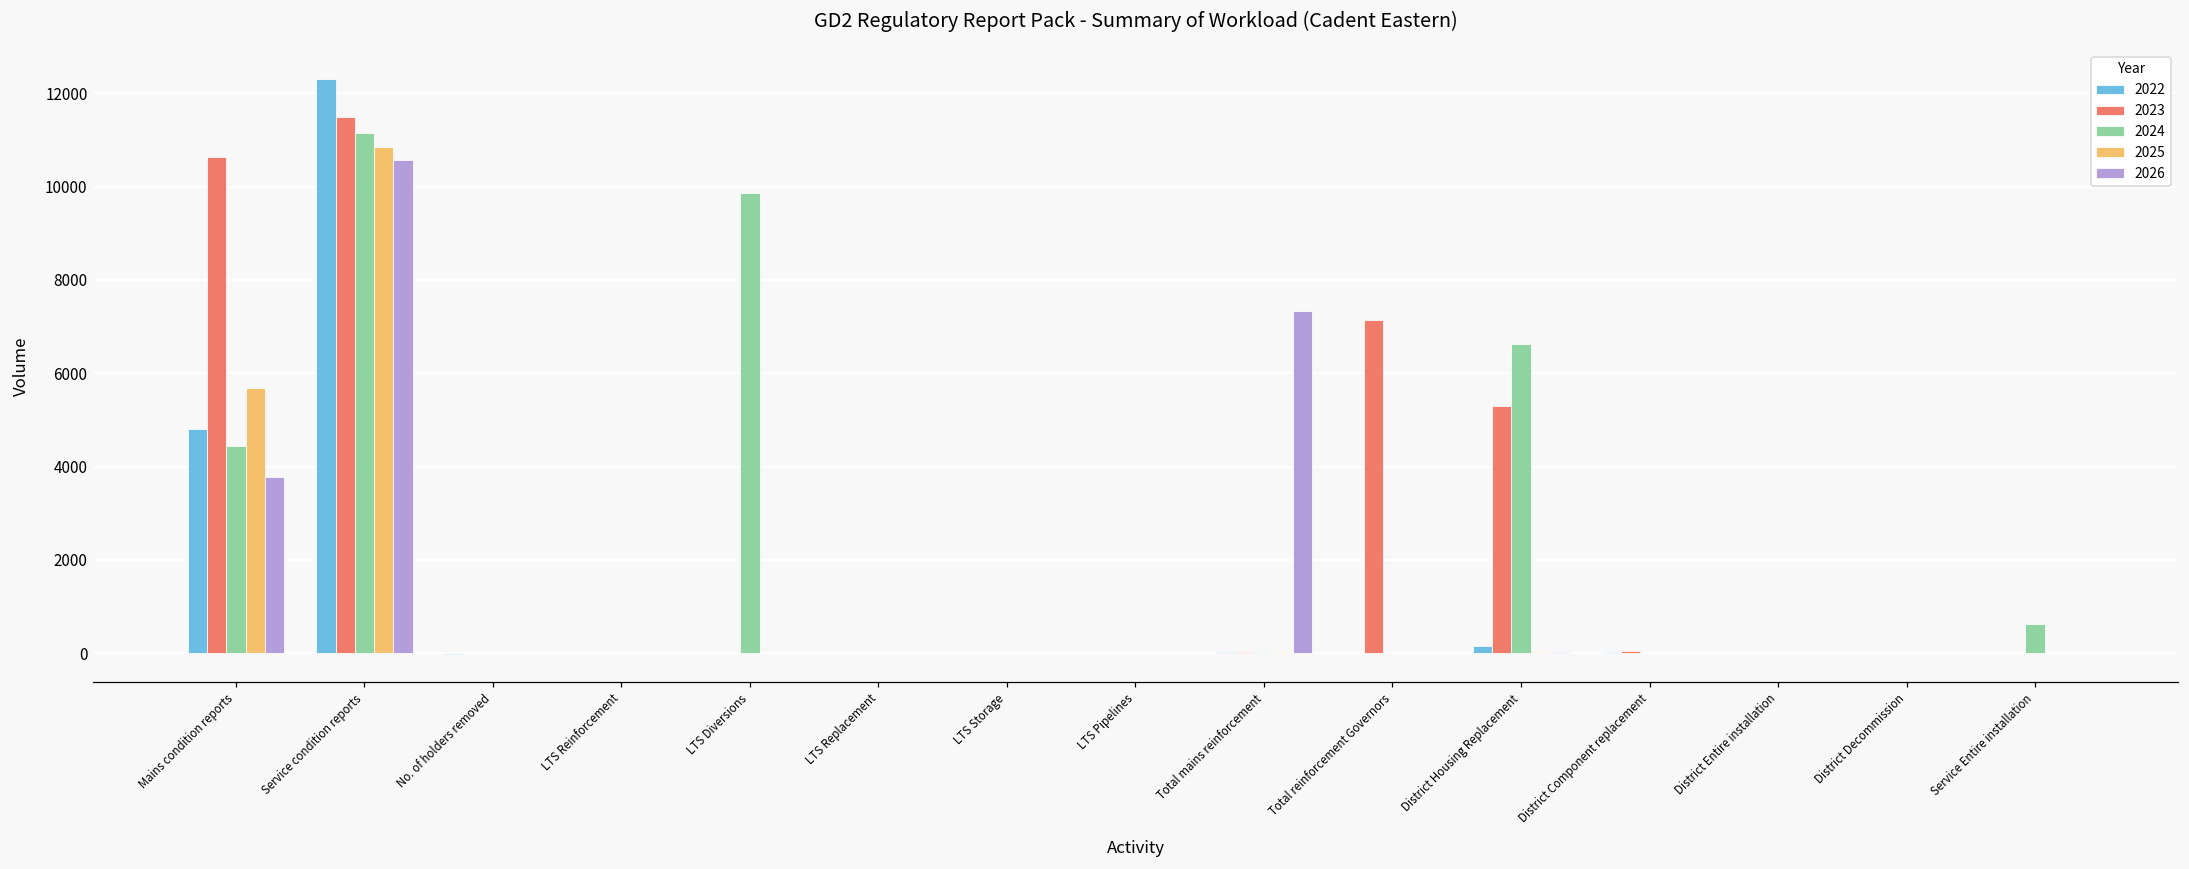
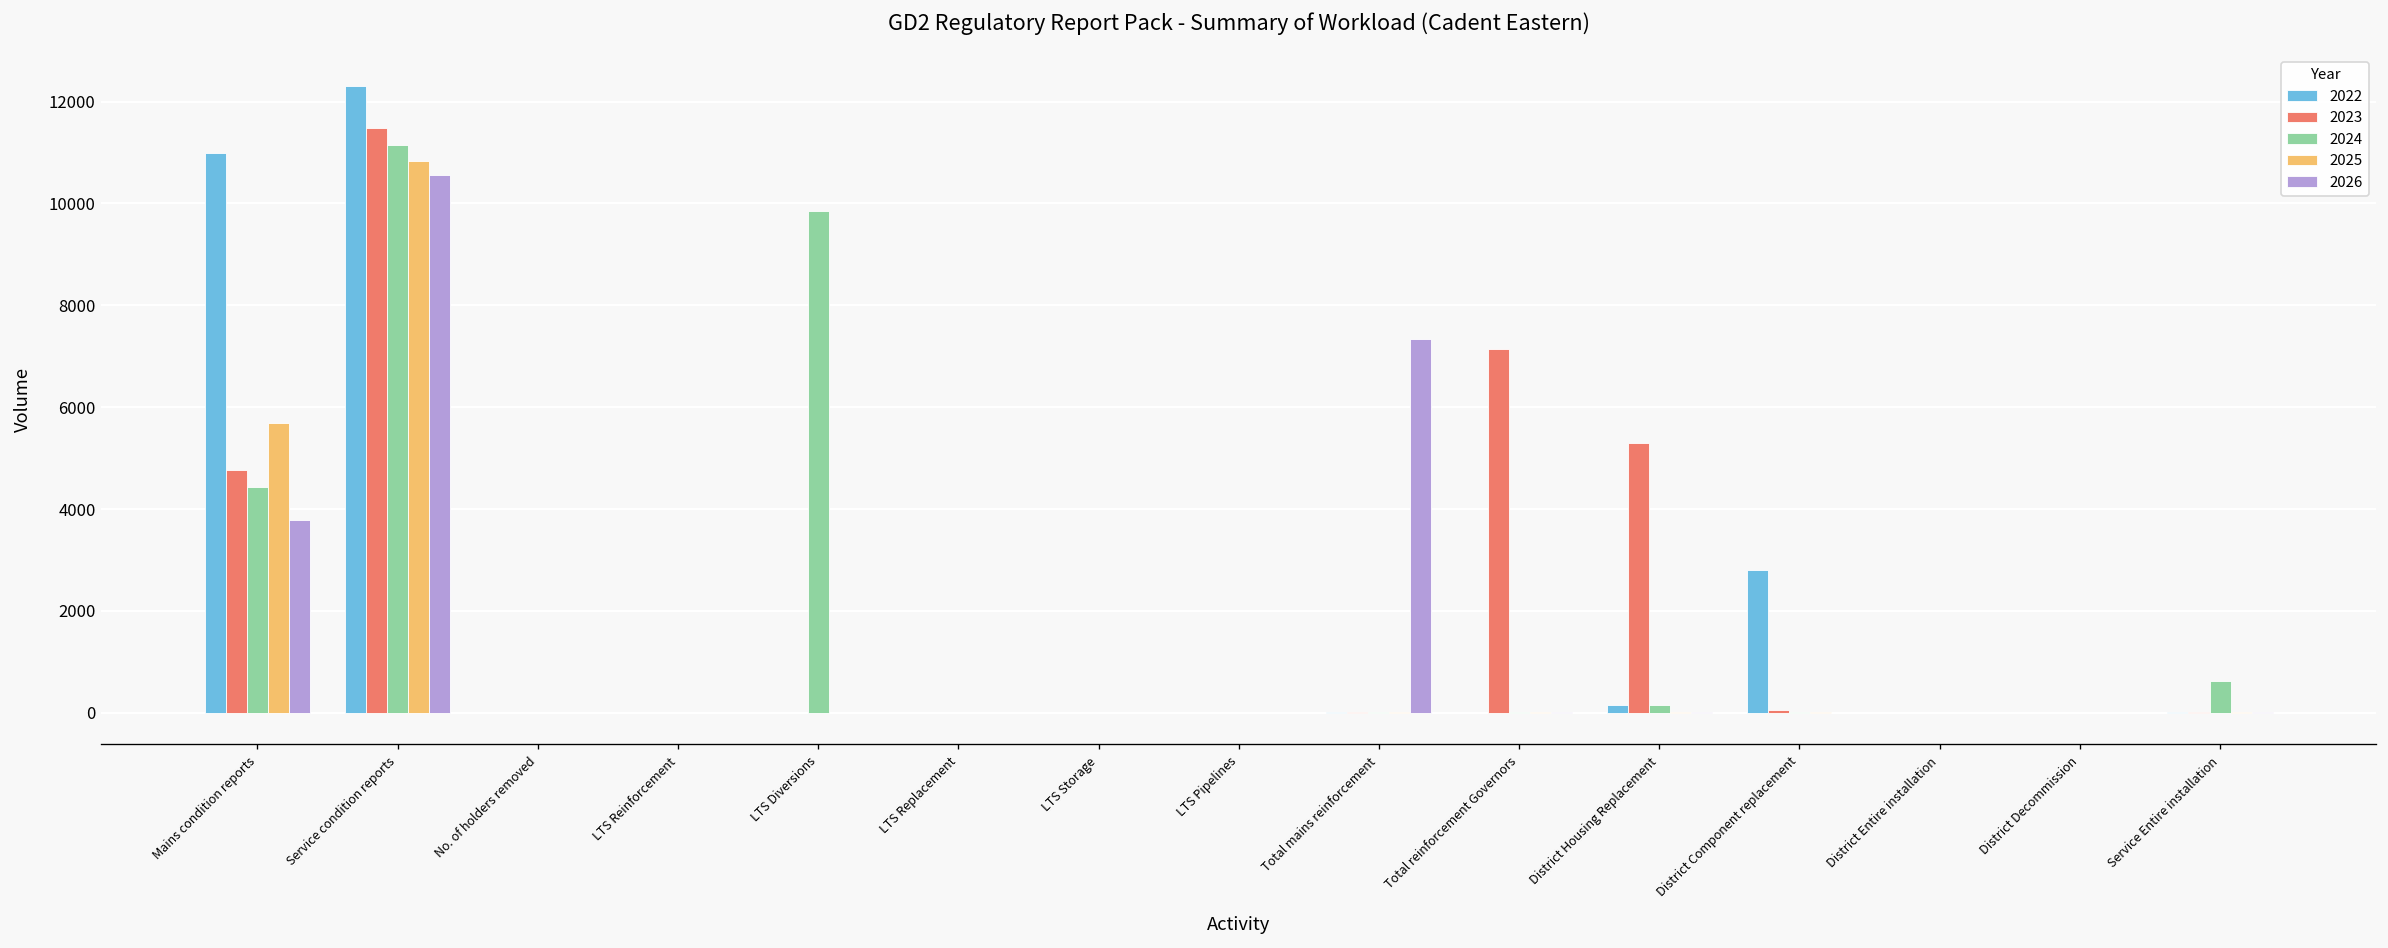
  {
    "2022": {
-     "Mains condition reports": 4800,
+     "Mains condition reports": 11000,
      "Service condition reports": 12300,
      "LTS Reinforcement": 0,
      "LTS Diversions": 0,
      "LTS Replacement": 0,
      "LTS Storage": 0,
      "LTS Pipelines": 0,
      "Total reinforcement Governors": 0,
      "District Housing Replacement": 100,
-     "District Component replacement": 0
+     "District Component replacement": 2800
    },
    "2023": {
-     "Mains condition reports": 10600,
+     "Mains condition reports": 4800,
      "Service condition reports": 11500,
      "No. of holders removed": 0,
      "LTS Reinforcement": 0,
      "LTS Diversions": 0,
      "LTS Replacement": 0,
      "LTS Storage": 0,
      "LTS Pipelines": 0,
      "Total reinforcement Governors": 7100,
      "District Housing Replacement": 5300
    },
    "2024": {
      "Mains condition reports": 4400,
      "Service condition reports": 11200,
      "LTS Reinforcement": 0,
      "LTS Diversions": 9900,
      "LTS Replacement": 0,
      "LTS Storage": 0,
      "LTS Pipelines": 0,
-     "District Housing Replacement": 6600,
+     "District Housing Replacement": 200,
      "Service Entire installation": 600
    },
    "2025": {
      "Mains condition reports": 5700,
      "Service condition reports": 10800,
      "LTS Reinforcement": 0,
      "LTS Replacement": 0,
      "LTS Storage": 0,
      "LTS Pipelines": 0
    },
    "2026": {
      "Mains condition reports": 3800,
      "Service condition reports": 10600,
      "No. of holders removed": 0,
      "LTS Reinforcement": 0,
      "LTS Replacement": 0,
      "LTS Storage": 0,
      "LTS Pipelines": 0,
      "Total mains reinforcement": 7300,
      "District Component replacement": 0
    }
  }
